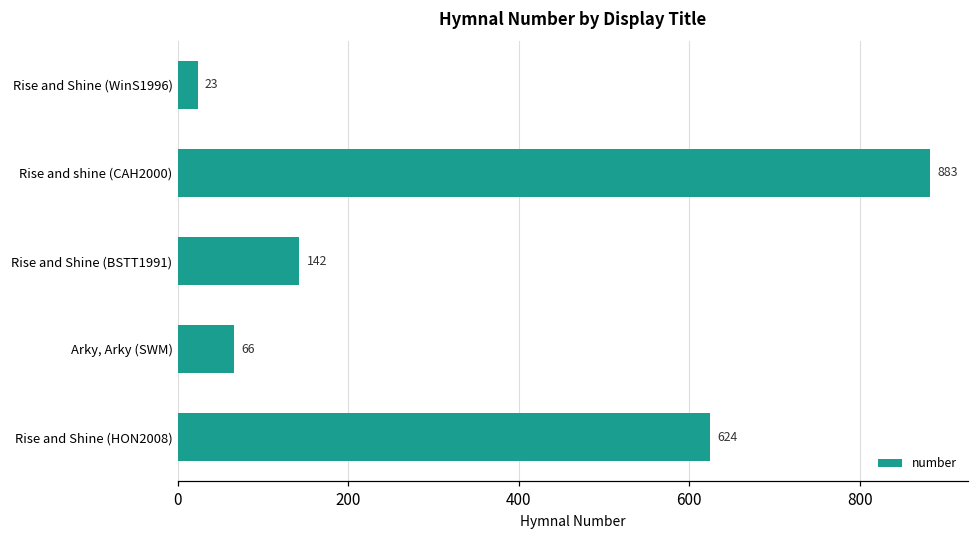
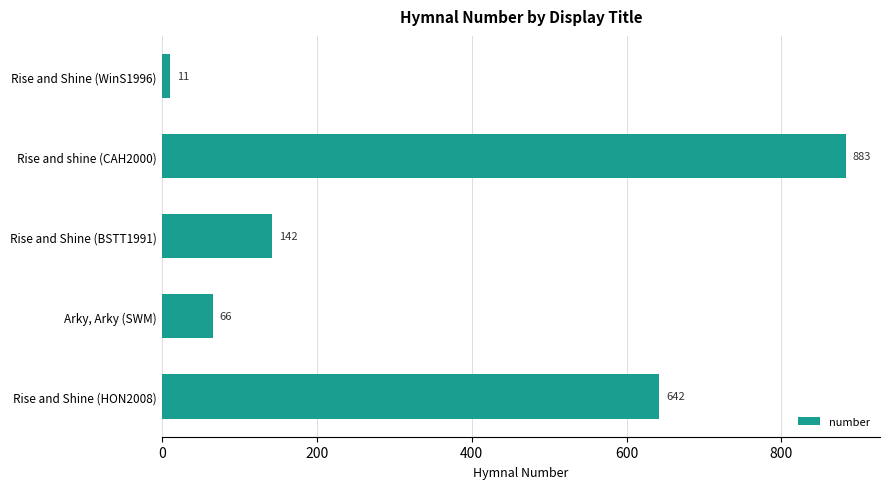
  {
-   "Rise and Shine (WinS1996)": 23,
+   "Rise and Shine (WinS1996)": 11,
    "Rise and shine (CAH2000)": 883,
    "Rise and Shine (BSTT1991)": 142,
    "Arky, Arky (SWM)": 66,
-   "Rise and Shine (HON2008)": 624
+   "Rise and Shine (HON2008)": 642
  }
